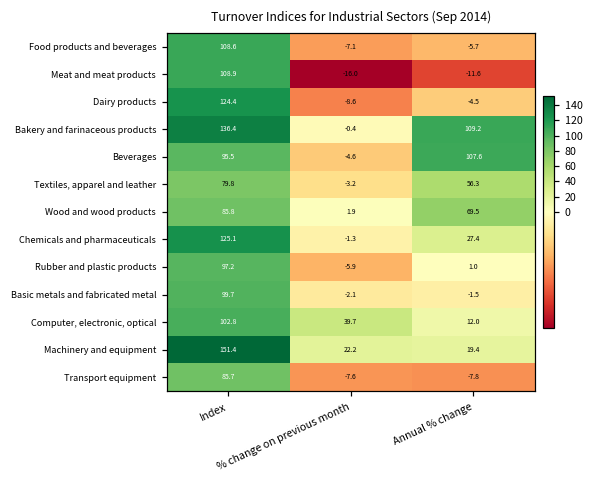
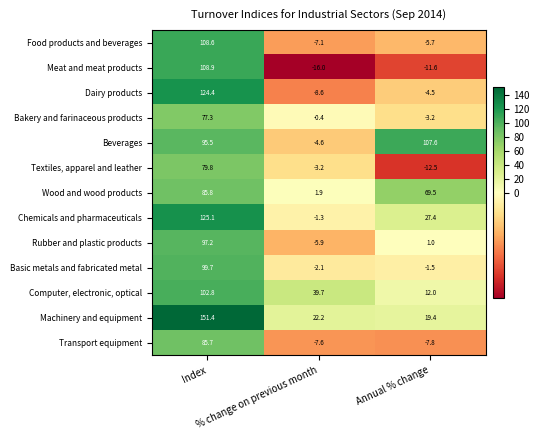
  {
    "Food products and beverages": {
      "Index": 108.6,
      "% change on previous month": -7.1,
      "Annual % change": -5.7
    },
    "Meat and meat products": {
      "Index": 108.9,
      "% change on previous month": -16.0,
      "Annual % change": -11.6
    },
    "Dairy products": {
      "Index": 124.4,
      "% change on previous month": -8.6,
      "Annual % change": -4.5
    },
    "Bakery and farinaceous products": {
-     "Index": 136.4,
+     "Index": 77.3,
      "% change on previous month": -0.4,
-     "Annual % change": 109.2
+     "Annual % change": -3.2
    },
    "Beverages": {
      "Index": 95.5,
      "% change on previous month": -4.6,
      "Annual % change": 107.6
    },
    "Textiles, apparel and leather": {
      "Index": 79.8,
      "% change on previous month": -3.2,
-     "Annual % change": 56.3
+     "Annual % change": -12.5
    },
    "Wood and wood products": {
      "Index": 85.8,
      "% change on previous month": 1.9,
      "Annual % change": 69.5
    },
    "Chemicals and pharmaceuticals": {
      "Index": 125.1,
      "% change on previous month": -1.3,
      "Annual % change": 27.4
    },
    "Rubber and plastic products": {
      "Index": 97.2,
      "% change on previous month": -5.9,
      "Annual % change": 1.0
    },
    "Basic metals and fabricated metal": {
      "Index": 99.7,
      "% change on previous month": -2.1,
      "Annual % change": -1.5
    },
    "Computer, electronic, optical": {
      "Index": 102.8,
      "% change on previous month": 39.7,
      "Annual % change": 12.0
    },
    "Machinery and equipment": {
      "Index": 151.4,
      "% change on previous month": 22.2,
      "Annual % change": 19.4
    },
    "Transport equipment": {
      "Index": 85.7,
      "% change on previous month": -7.6,
      "Annual % change": -7.8
    }
  }
